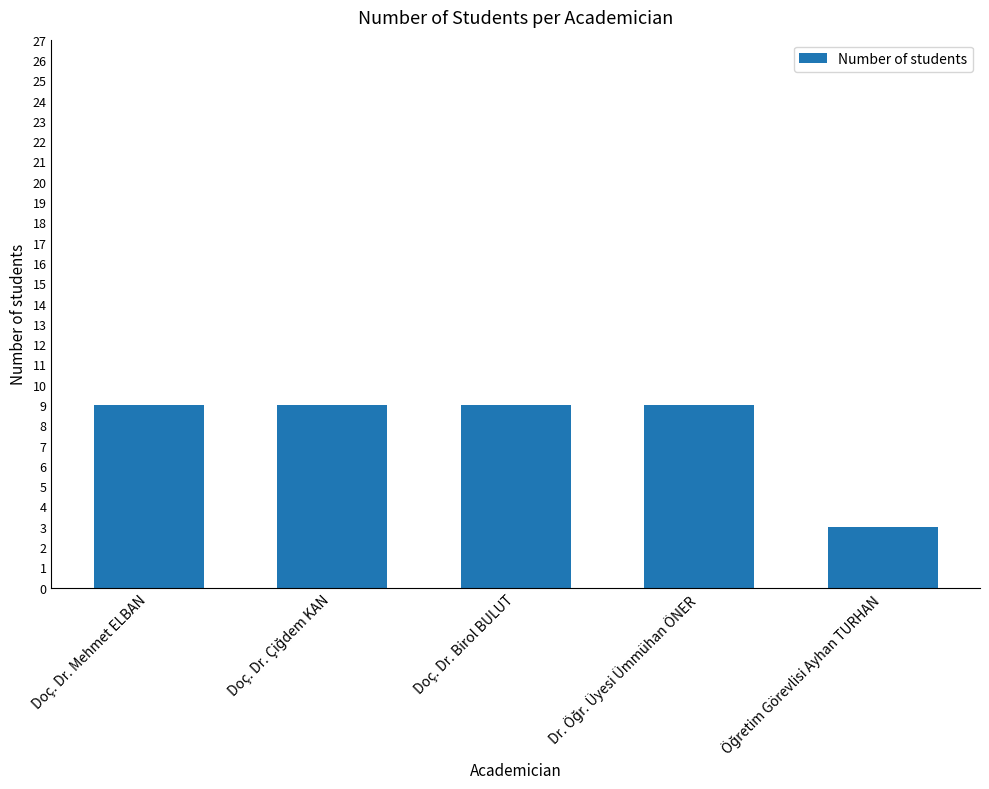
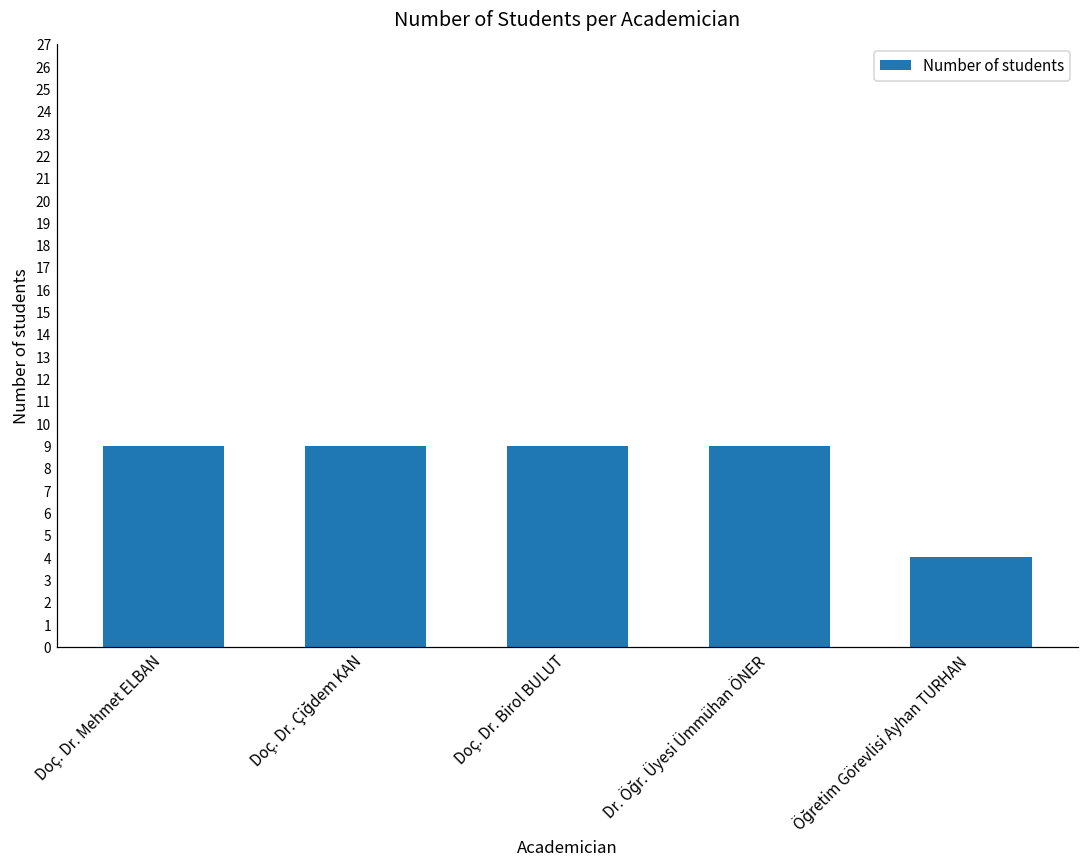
  {
    "Doç. Dr. Mehmet ELBAN": 9,
    "Doç. Dr. Çiğdem KAN": 9,
    "Doç. Dr. Birol BULUT": 9,
    "Dr. Öğr. Üyesi Ümmühan ÖNER": 9,
-   "Öğretim Görevlisi Ayhan TURHAN": 3
+   "Öğretim Görevlisi Ayhan TURHAN": 4
  }
